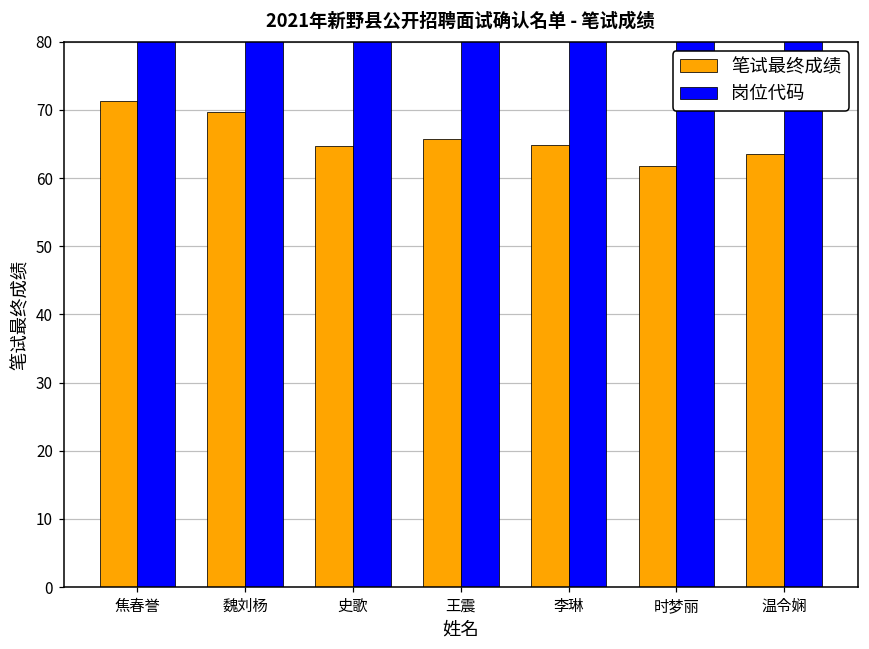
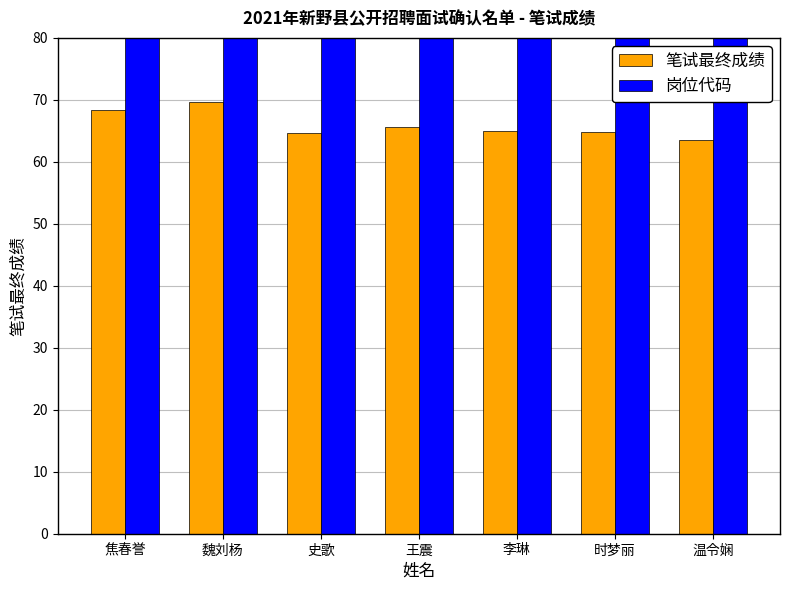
  {
    "笔试最终成绩": {
-     "焦春誉": 71,
+     "焦春誉": 68,
      "魏刘杨": 70,
      "史歌": 65,
      "王震": 66,
      "李琳": 65,
-     "时梦丽": 62,
+     "时梦丽": 65,
      "温令娴": 64
    }
  }
